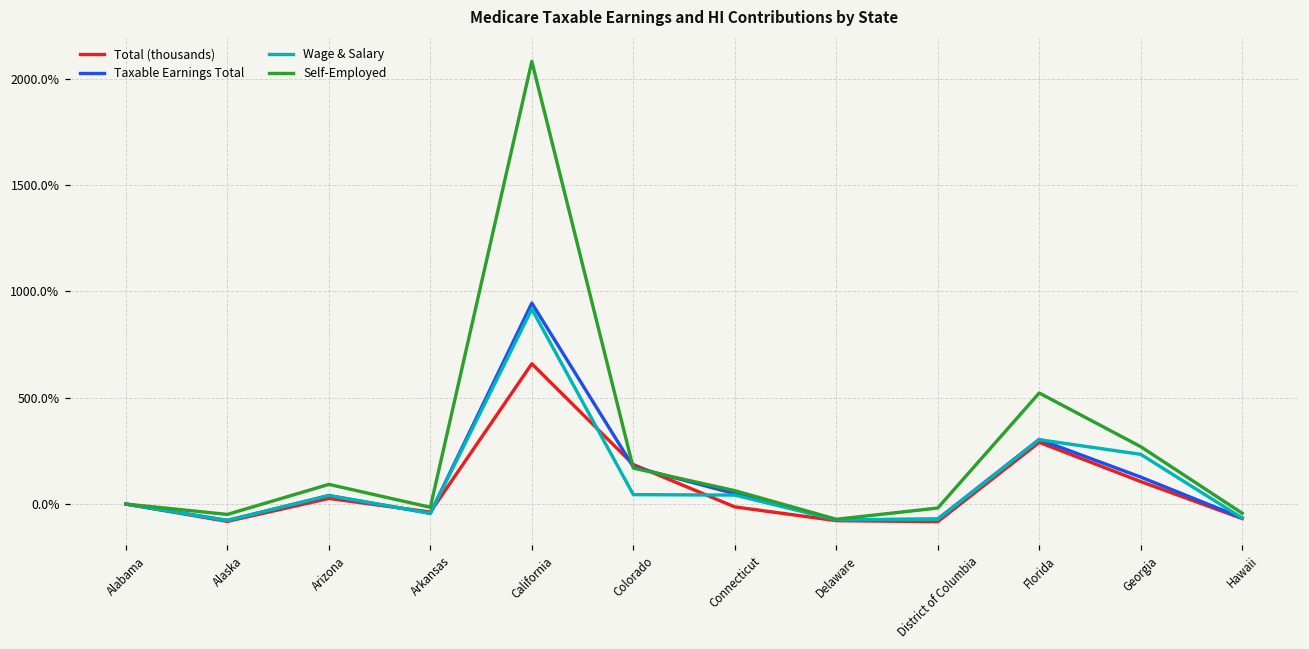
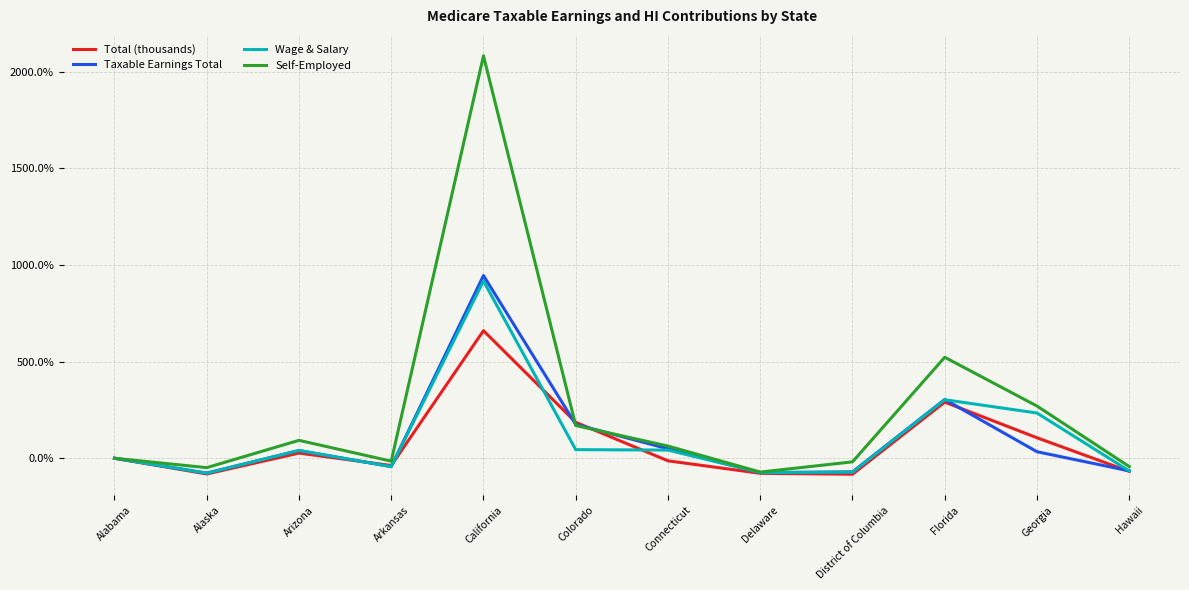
  {
    "Total (thousands)": {
      "California": "660%",
      "Connecticut": "-10%",
      "Georgia": "110%"
    },
    "Taxable Earnings Total": {
      "California": "940%",
-     "Georgia": "130%"
+     "Georgia": "30%"
    },
    "Wage & Salary": {
      "California": "920%",
      "Colorado": "40%",
      "Georgia": "230%"
    },
    "Self-Employed": {
      "Alaska": "-50%",
      "Arizona": "90%",
      "Arkansas": "-20%",
      "California": "2080%",
      "Connecticut": "60%",
      "District of Columbia": "-20%",
      "Florida": "520%",
      "Georgia": "270%",
      "Hawaii": "-40%"
    }
  }
